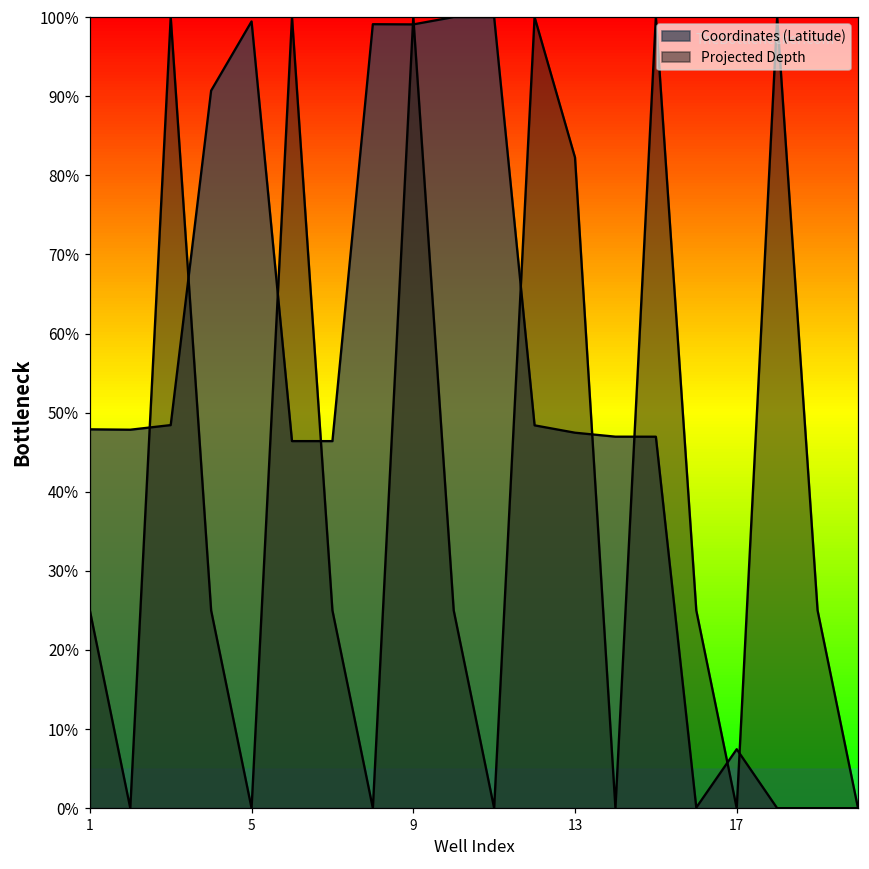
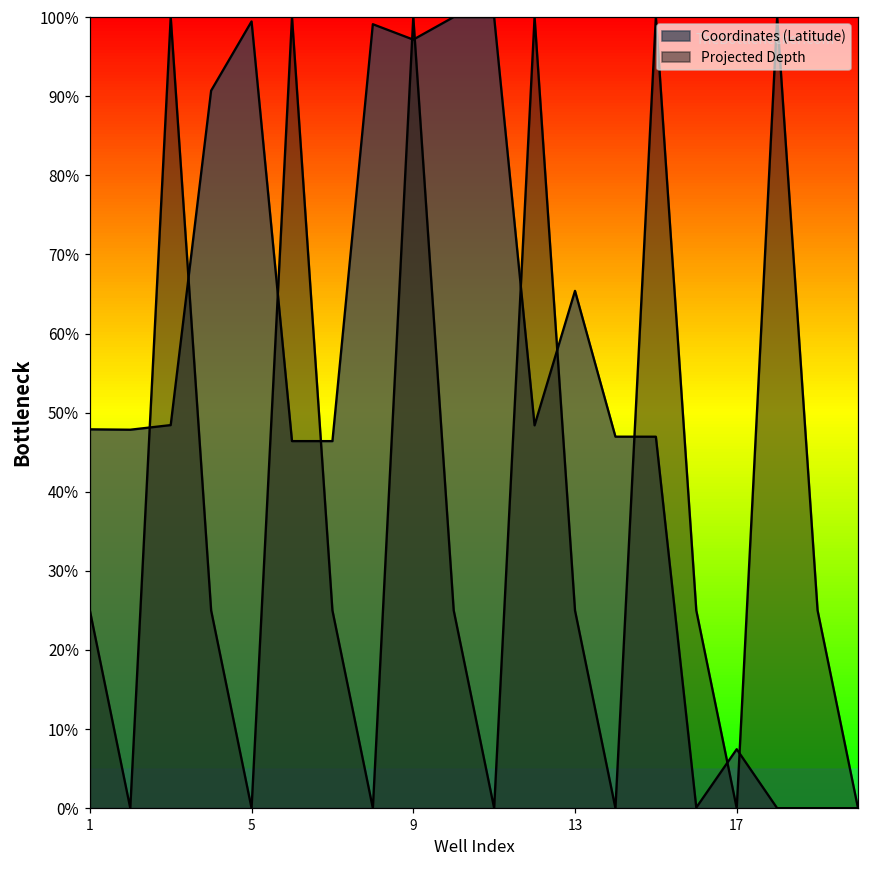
  {
    "Coordinates (Latitude)": {
      "1": "48%",
      "5": "99%",
-     "9": "99%",
-     "13": "47%",
+     "9": "97%",
+     "13": "65%",
      "17": "7%"
    },
    "Projected Depth": {
      "1": "25%",
      "9": "100%",
-     "13": "82%"
+     "13": "25%"
    }
  }
